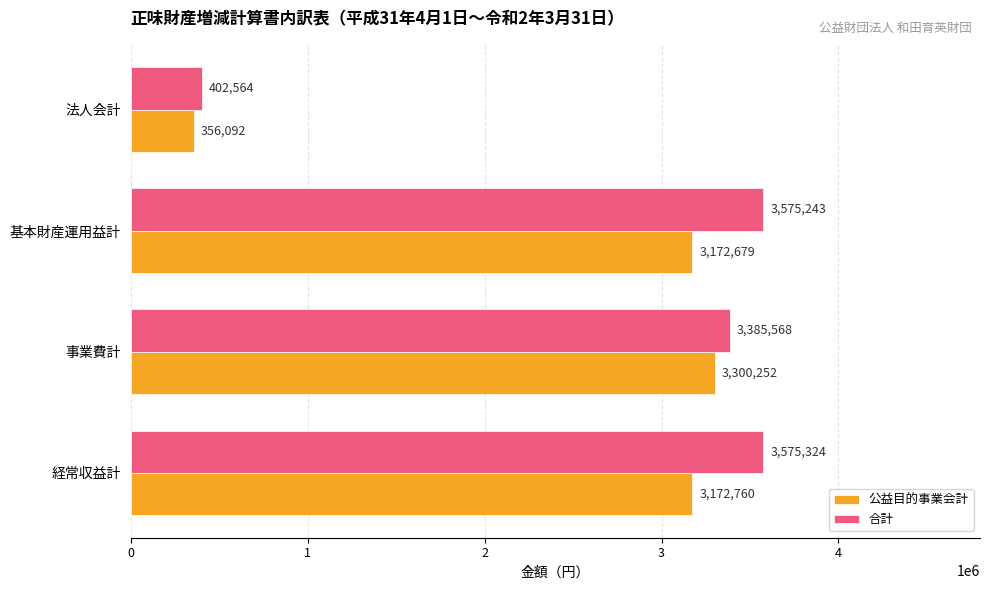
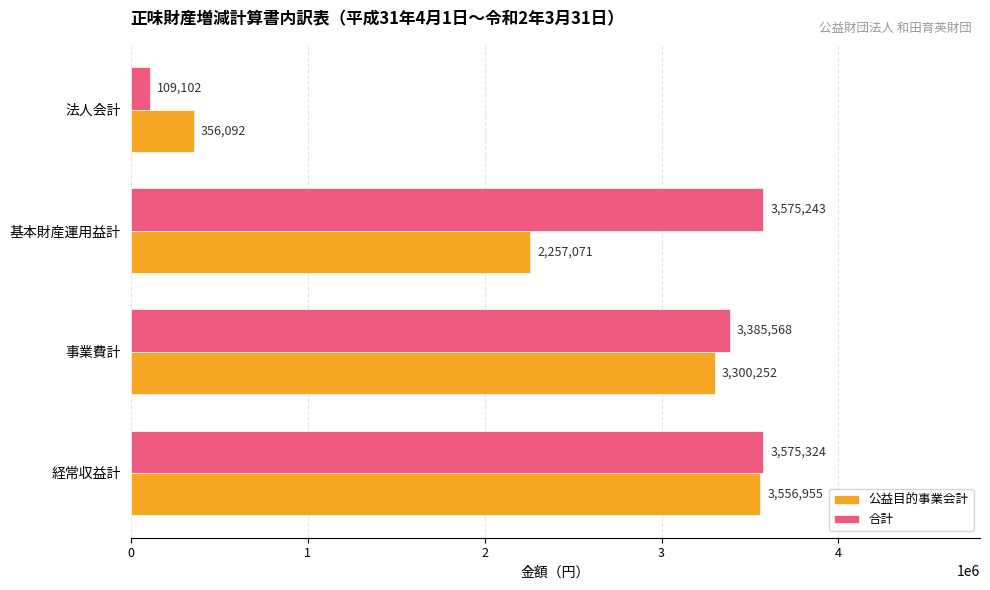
  {
    "公益目的事業会計": {
      "法人会計": "356,092",
-     "基本財産運用益計": "3,172,679",
+     "基本財産運用益計": "2,257,071",
      "事業費計": "3,300,252",
-     "経常収益計": "3,172,760"
+     "経常収益計": "3,556,955"
    },
    "合計": {
-     "法人会計": "402,564",
+     "法人会計": "109,102",
      "基本財産運用益計": "3,575,243",
      "事業費計": "3,385,568",
      "経常収益計": "3,575,324"
    }
  }
